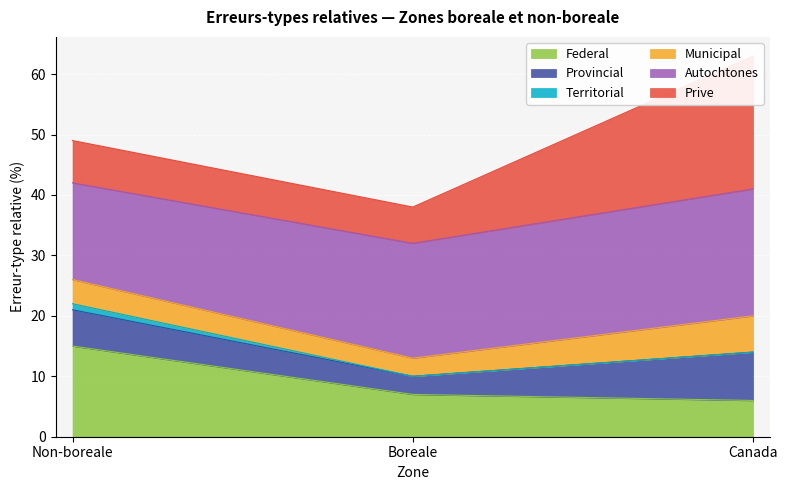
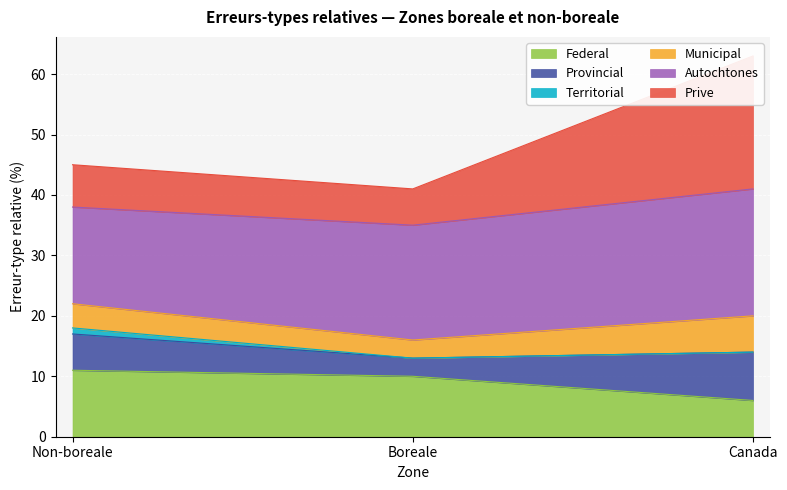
  {
    "Federal": {
-     "Non-boreale": 15,
-     "Boreale": 7,
+     "Non-boreale": 11,
+     "Boreale": 10,
      "Canada": 6
    },
    "Provincial": {
      "Non-boreale": 6
    },
    "Territorial": {
      "Non-boreale": 1
    },
    "Municipal": {
      "Non-boreale": 4,
      "Boreale": 3,
      "Canada": 6
    },
    "Autochtones": {
      "Non-boreale": 16,
      "Boreale": 19,
      "Canada": 21
    },
    "Prive": {
      "Non-boreale": 7,
      "Boreale": 6
    }
  }
